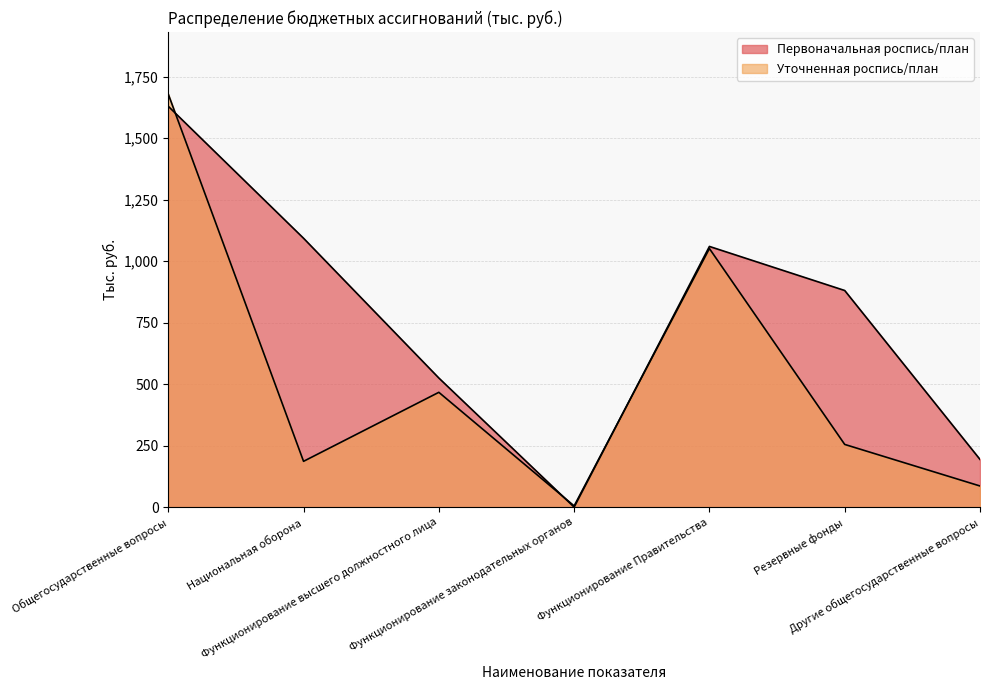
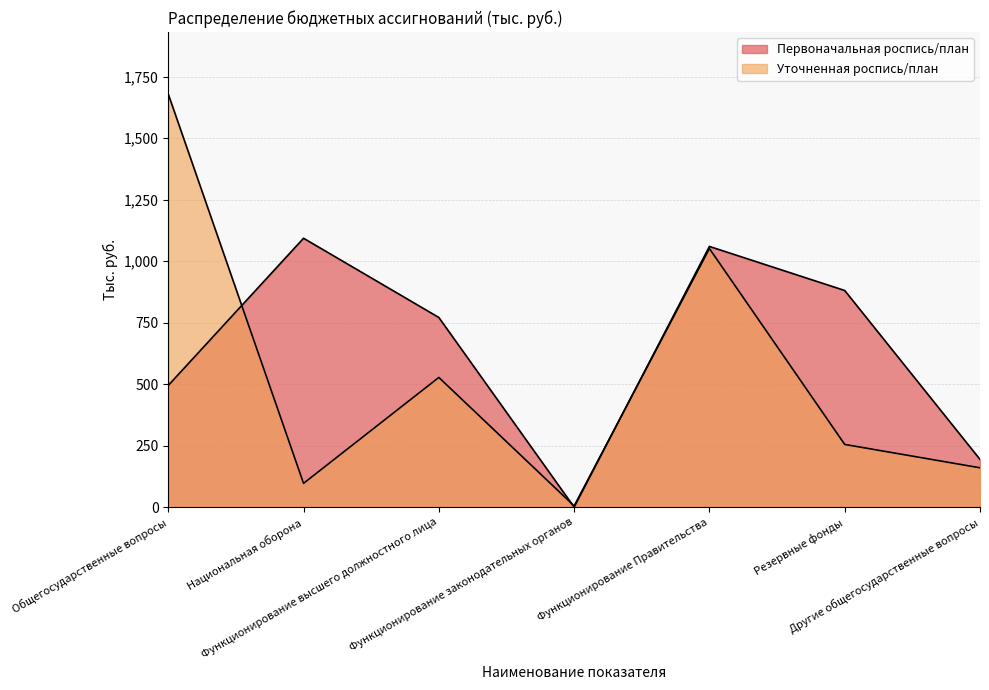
  {
    "Первоначальная роспись/план": {
-     "Общегосударственные вопросы": "1,630",
+     "Общегосударственные вопросы": "490",
      "Национальная оборона": "1,090",
-     "Функционирование высшего должностного лица": "530",
+     "Функционирование высшего должностного лица": "770",
      "Резервные фонды": "880",
      "Другие общегосударственные вопросы": "190"
    },
    "Уточненная роспись/план": {
      "Общегосударственные вопросы": "1,680",
-     "Национальная оборона": "190",
-     "Функционирование высшего должностного лица": "470",
+     "Национальная оборона": "100",
+     "Функционирование высшего должностного лица": "530",
      "Резервные фонды": "260",
-     "Другие общегосударственные вопросы": "90"
+     "Другие общегосударственные вопросы": "160"
    }
  }
